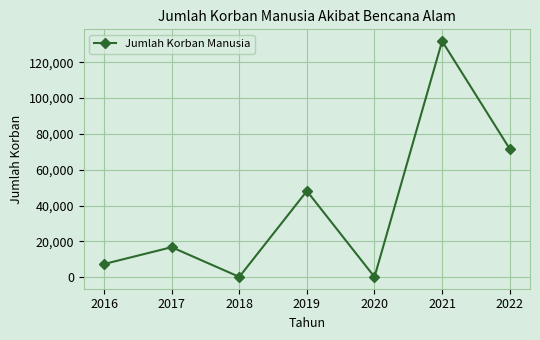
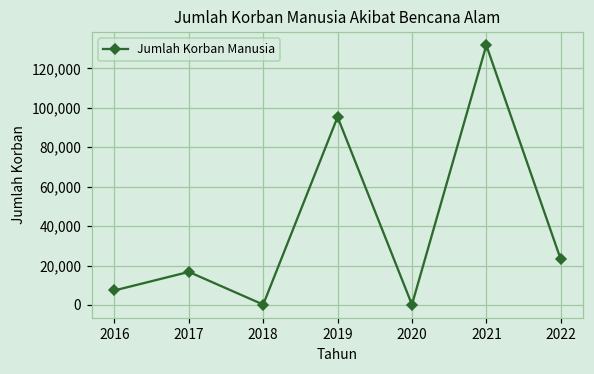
  {
    "2016": "7,000",
    "2017": "17,000",
    "2018": "0",
-   "2019": "48,000",
+   "2019": "95,000",
    "2020": "0",
    "2021": "132,000",
-   "2022": "72,000"
+   "2022": "23,000"
  }
